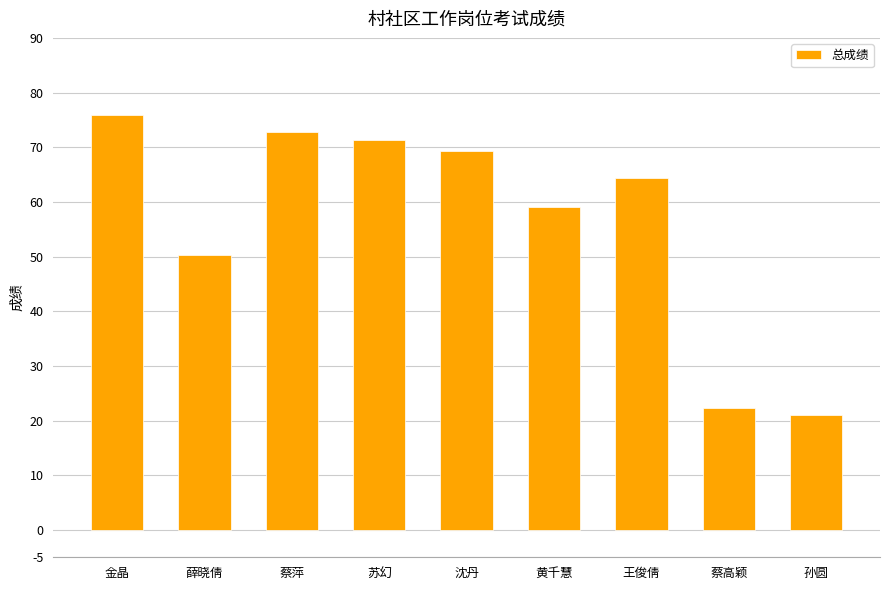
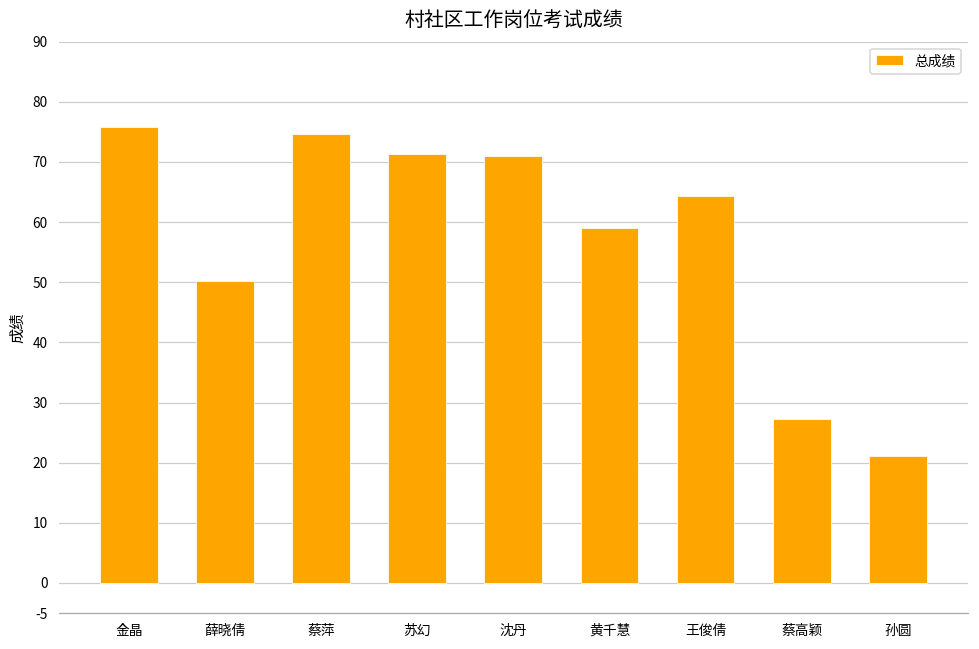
  {
    "金晶": 76,
    "薛晓倩": 50,
-   "蔡萍": 73,
+   "蔡萍": 75,
    "苏幻": 71,
-   "沈丹": 69,
+   "沈丹": 71,
    "黄千慧": 59,
    "王俊倩": 64,
-   "蔡高颖": 22,
+   "蔡高颖": 27,
    "孙圆": 21
  }
